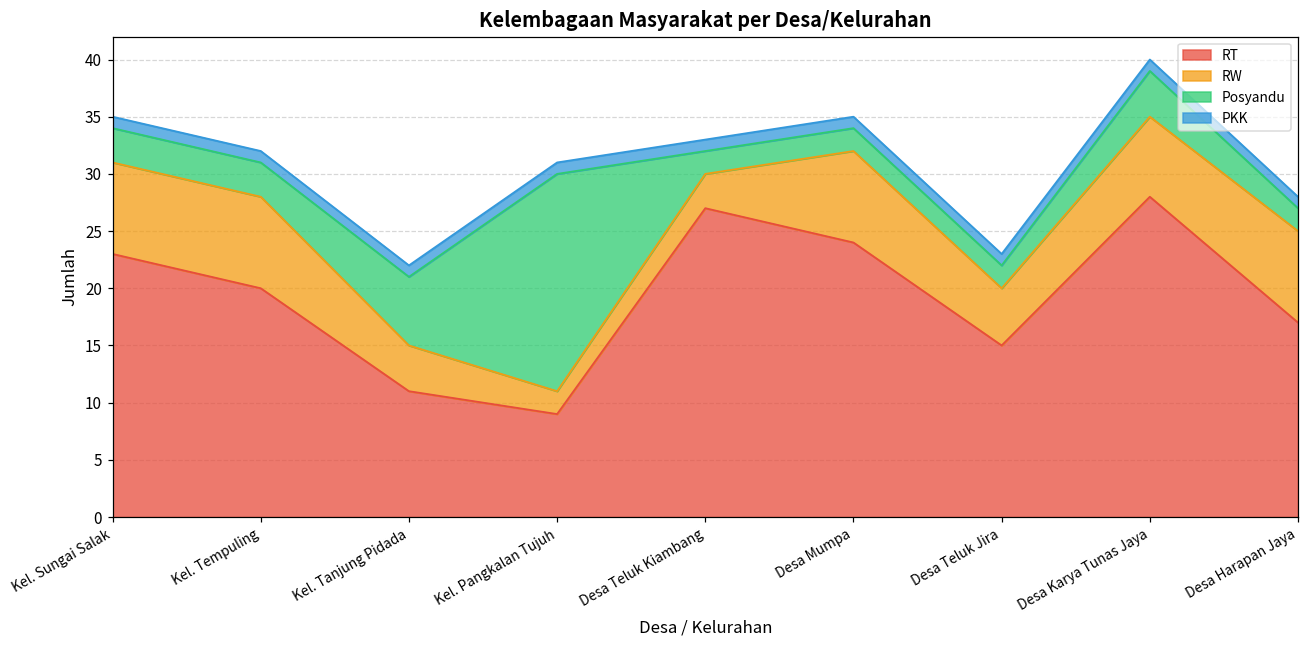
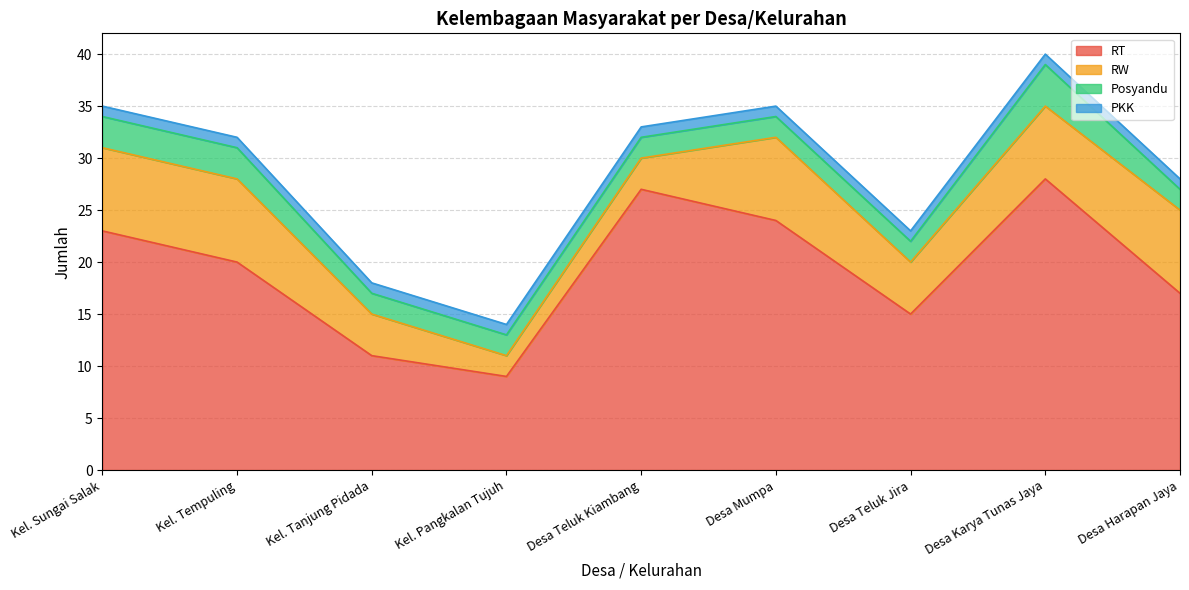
  {
    "RT": {
      "Kel. Sungai Salak": 23,
      "Kel. Tempuling": 20,
      "Kel. Tanjung Pidada": 11,
      "Kel. Pangkalan Tujuh": 9,
      "Desa Teluk Kiambang": 27,
      "Desa Mumpa": 24,
      "Desa Teluk Jira": 15,
      "Desa Karya Tunas Jaya": 28,
      "Desa Harapan Jaya": 17
    },
    "RW": {
      "Kel. Sungai Salak": 8,
      "Kel. Tempuling": 8,
      "Kel. Tanjung Pidada": 4,
      "Kel. Pangkalan Tujuh": 2,
      "Desa Teluk Kiambang": 3,
      "Desa Mumpa": 8,
      "Desa Teluk Jira": 5,
      "Desa Karya Tunas Jaya": 7,
      "Desa Harapan Jaya": 8
    },
    "Posyandu": {
      "Kel. Sungai Salak": 3,
      "Kel. Tempuling": 3,
-     "Kel. Tanjung Pidada": 6,
-     "Kel. Pangkalan Tujuh": 19,
+     "Kel. Tanjung Pidada": 2,
+     "Kel. Pangkalan Tujuh": 2,
      "Desa Teluk Kiambang": 2,
      "Desa Mumpa": 2,
      "Desa Teluk Jira": 2,
      "Desa Karya Tunas Jaya": 4,
      "Desa Harapan Jaya": 2
    },
    "PKK": {
      "Kel. Sungai Salak": 1,
      "Kel. Tempuling": 1,
      "Kel. Tanjung Pidada": 1,
      "Kel. Pangkalan Tujuh": 1,
      "Desa Teluk Kiambang": 1,
      "Desa Mumpa": 1,
      "Desa Teluk Jira": 1,
      "Desa Karya Tunas Jaya": 1,
      "Desa Harapan Jaya": 1
    }
  }
